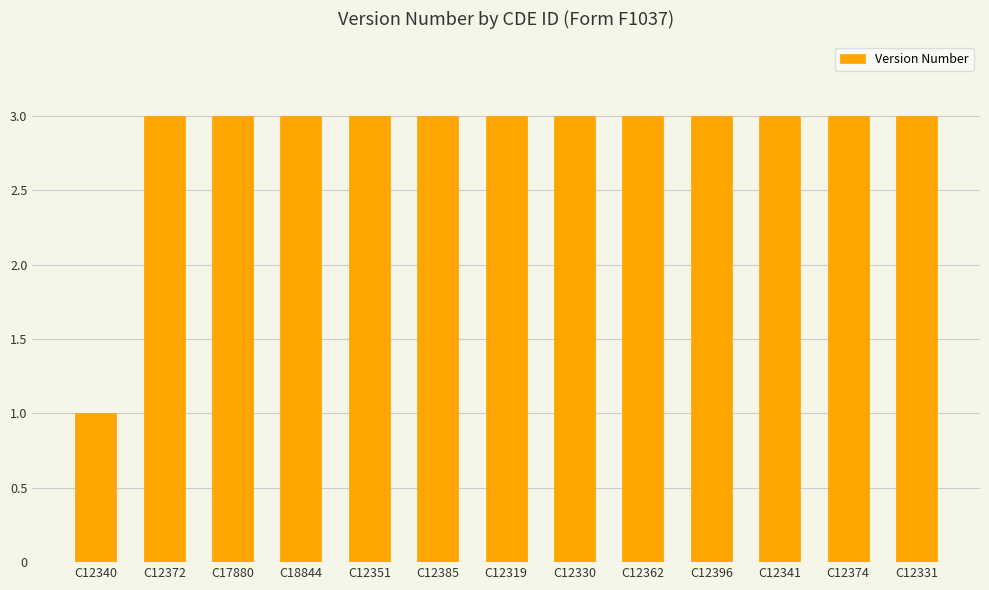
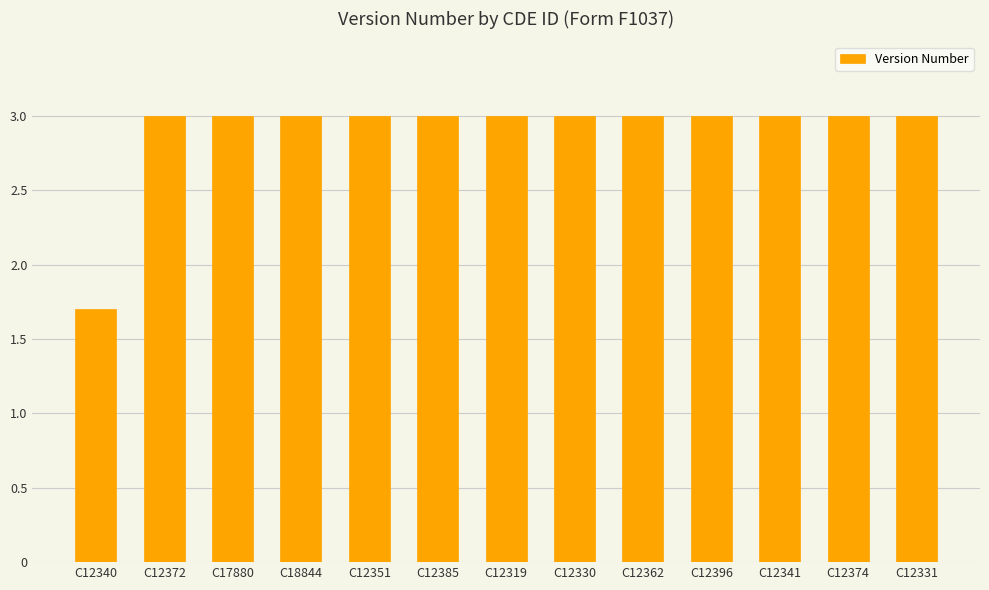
  {
-   "C12340": 1.0,
+   "C12340": 1.7,
    "C12372": 3.0,
    "C17880": 3.0,
    "C18844": 3.0,
    "C12351": 3.0,
    "C12385": 3.0,
    "C12319": 3.0,
    "C12330": 3.0,
    "C12362": 3.0,
    "C12396": 3.0,
    "C12341": 3.0,
    "C12374": 3.0,
    "C12331": 3.0
  }
